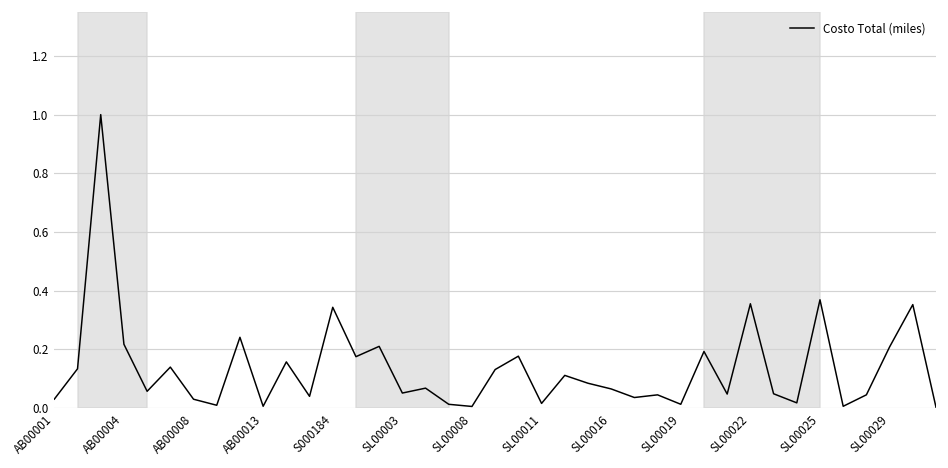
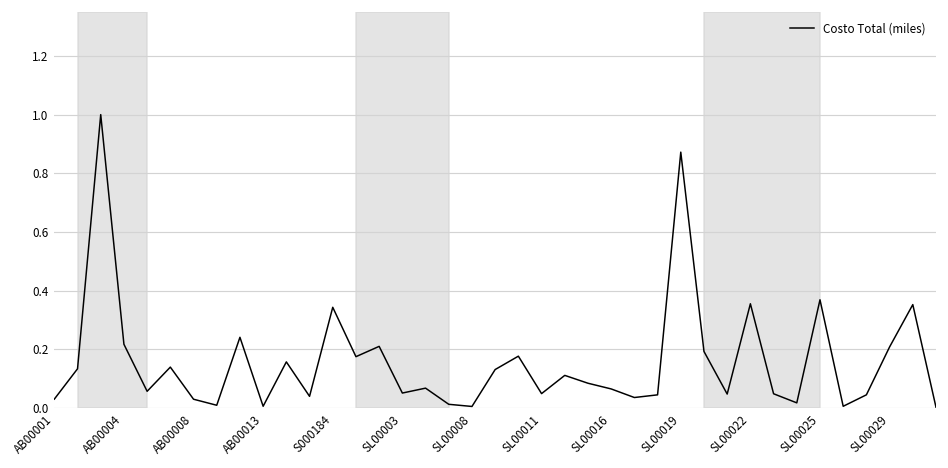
  {
    "AB00001": 0.03,
    "AB00004": 0.22,
    "AB00008": 0.03,
    "AB00013": 0.01,
    "S000184": 0.34,
    "SL00003": 0.05,
    "SL00008": 0.00,
-   "SL00011": 0.02,
+   "SL00011": 0.05,
    "SL00016": 0.06,
-   "SL00019": 0.01,
+   "SL00019": 0.87,
    "SL00022": 0.35,
    "SL00025": 0.37,
    "SL00029": 0.21
  }
